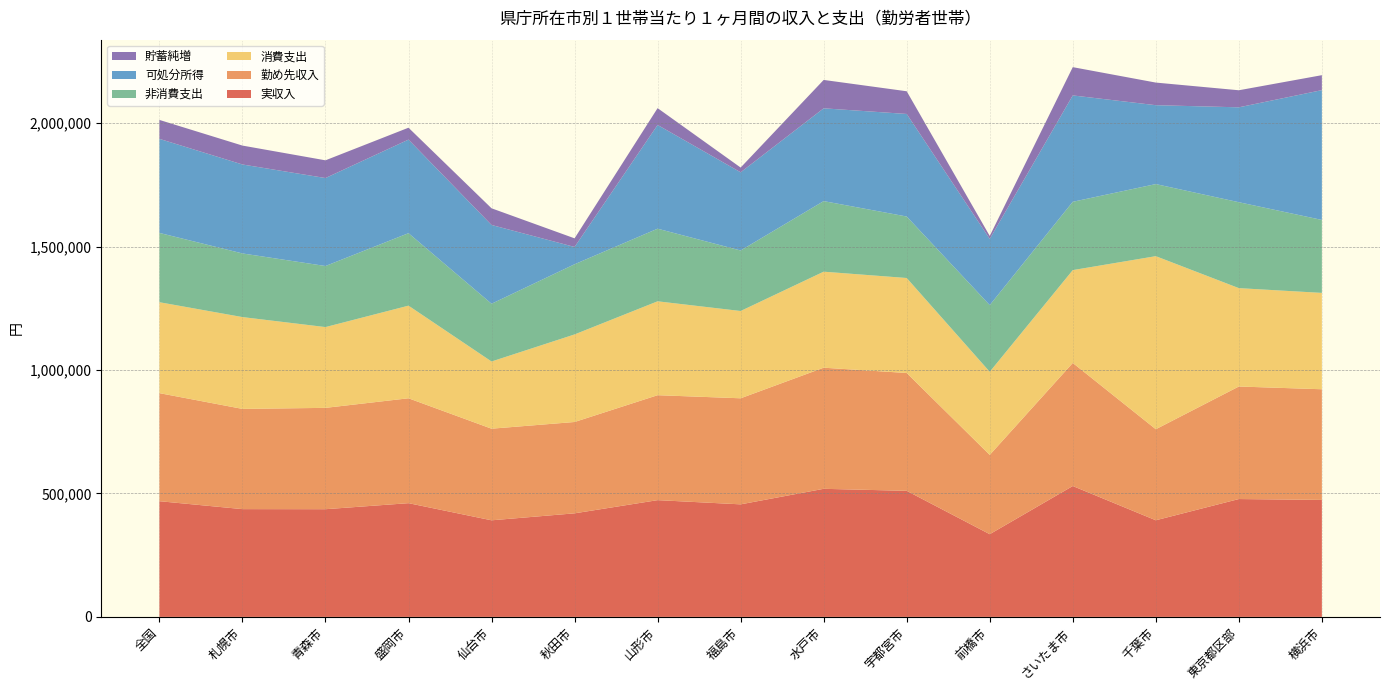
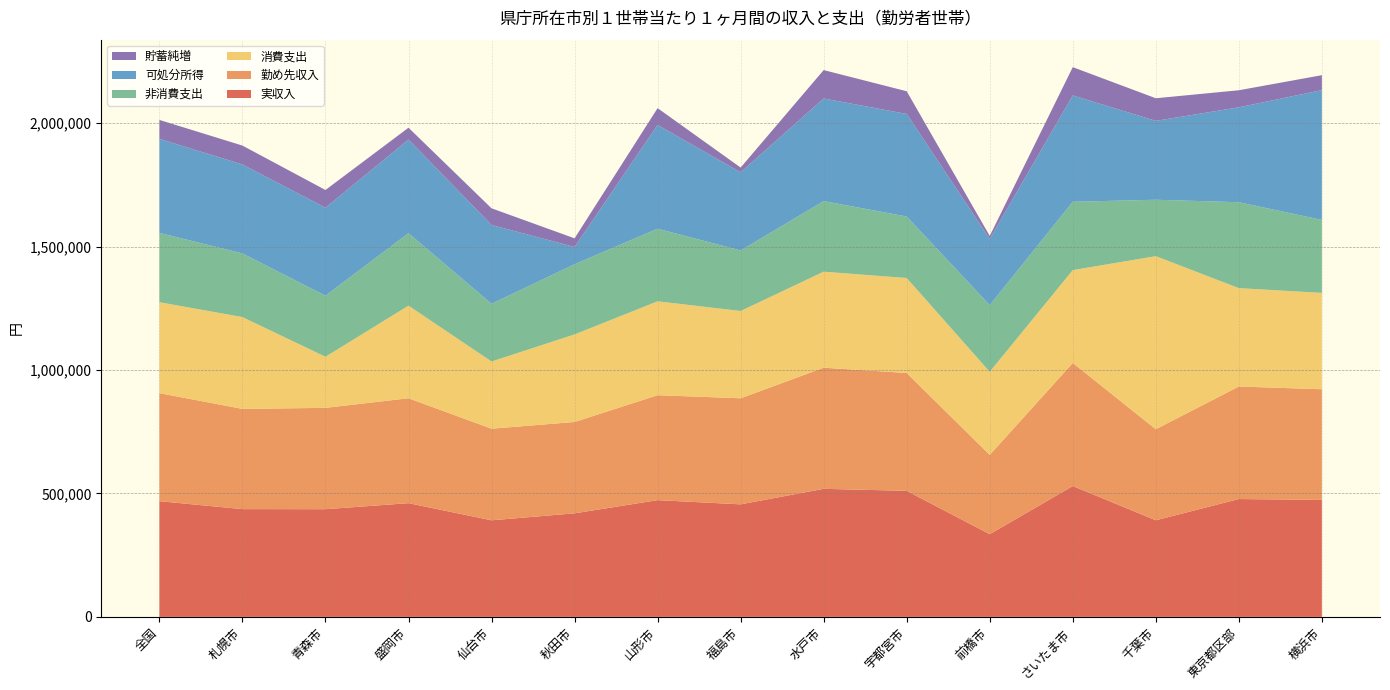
  {
    "消費支出": {
      "全国": "370,000",
      "札幌市": "370,000",
-     "青森市": "330,000",
+     "青森市": "210,000",
      "盛岡市": "380,000",
      "仙台市": "270,000",
      "秋田市": "350,000",
      "山形市": "380,000",
      "福島市": "350,000",
      "水戸市": "390,000",
      "宇都宮市": "380,000",
      "前橋市": "340,000",
      "さいたま市": "380,000",
      "千葉市": "700,000",
      "東京都区部": "400,000",
      "横浜市": "390,000"
    },
    "非消費支出": {
      "全国": "280,000",
      "札幌市": "260,000",
      "青森市": "250,000",
      "盛岡市": "290,000",
      "仙台市": "230,000",
      "秋田市": "280,000",
      "山形市": "290,000",
      "福島市": "250,000",
      "水戸市": "290,000",
      "宇都宮市": "250,000",
      "前橋市": "270,000",
      "さいたま市": "280,000",
-     "千葉市": "290,000",
+     "千葉市": "230,000",
      "東京都区部": "350,000",
      "横浜市": "300,000"
    },
    "可処分所得": {
      "全国": "380,000",
      "札幌市": "360,000",
      "青森市": "360,000",
      "盛岡市": "380,000",
      "仙台市": "320,000",
      "秋田市": "70,000",
      "山形市": "420,000",
      "福島市": "320,000",
-     "水戸市": "380,000",
+     "水戸市": "420,000",
      "宇都宮市": "420,000",
      "前橋市": "270,000",
      "さいたま市": "430,000",
      "千葉市": "320,000",
      "東京都区部": "380,000",
      "横浜市": "530,000"
    },
    "貯蓄純増": {
      "全国": "80,000",
      "札幌市": "80,000",
      "青森市": "70,000",
      "盛岡市": "50,000",
      "仙台市": "70,000",
      "秋田市": "30,000",
      "山形市": "70,000",
      "福島市": "20,000",
      "水戸市": "110,000",
      "宇都宮市": "90,000",
      "前橋市": "10,000",
      "さいたま市": "110,000",
      "千葉市": "90,000",
      "東京都区部": "70,000",
      "横浜市": "60,000"
    }
  }
